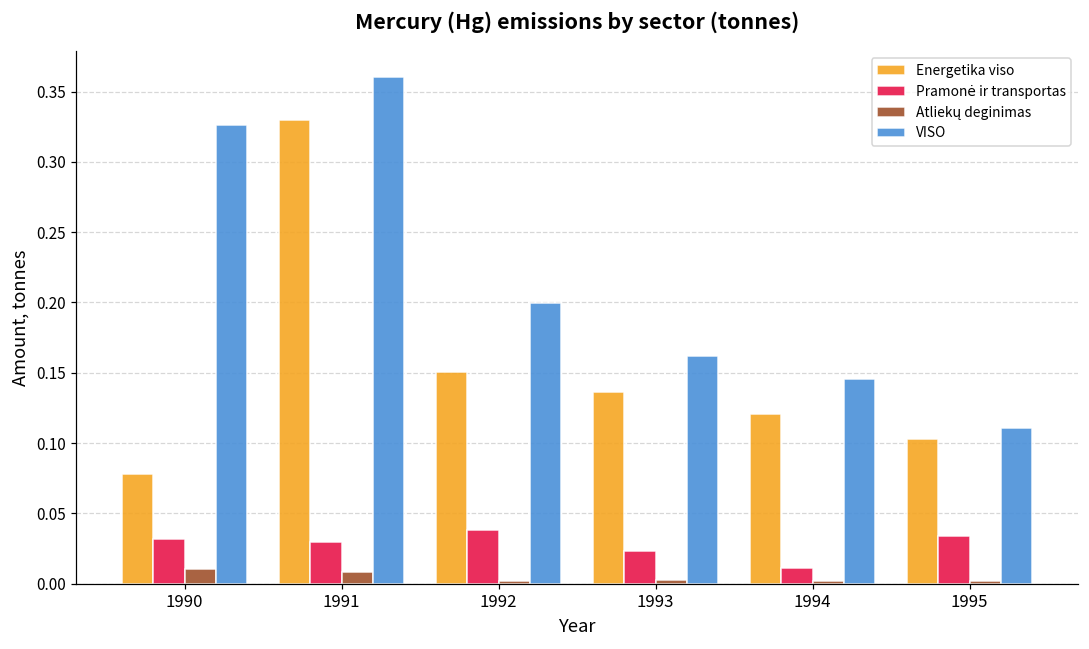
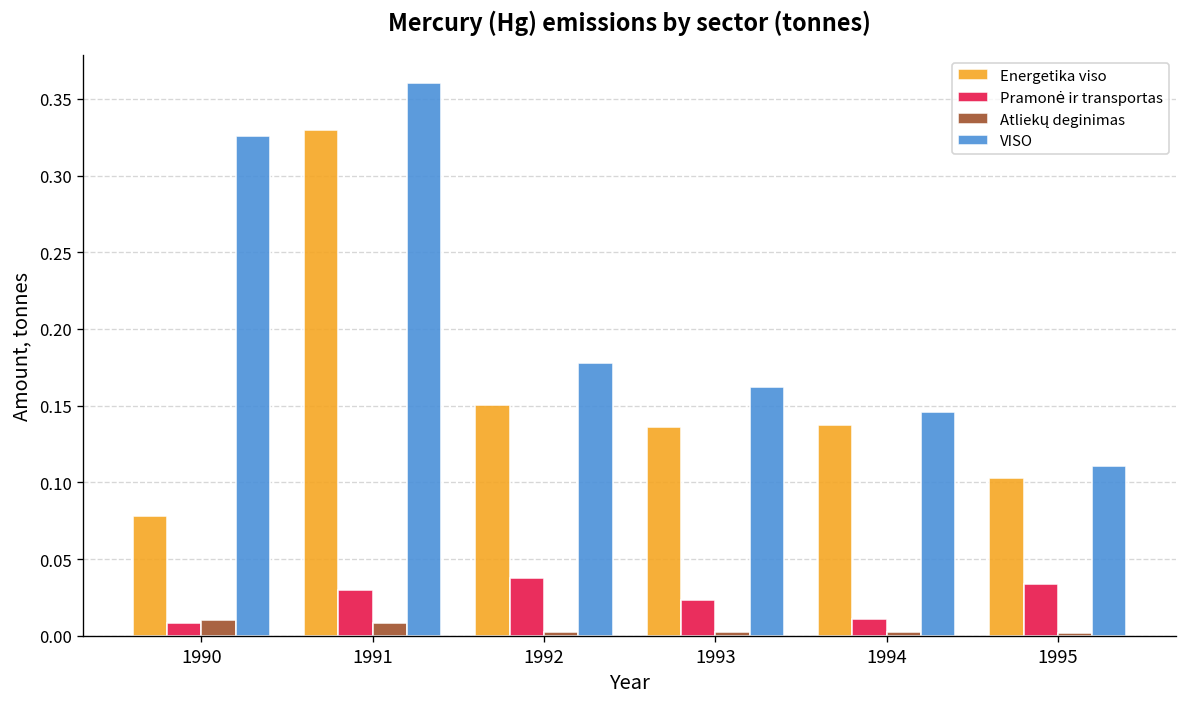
  {
    "Energetika viso": {
      "1990": 0.078,
      "1991": 0.329,
      "1992": 0.150,
      "1993": 0.136,
-     "1994": 0.121,
+     "1994": 0.137,
      "1995": 0.103
    },
    "Pramonė ir transportas": {
-     "1990": 0.032,
+     "1990": 0.008,
      "1991": 0.030,
      "1992": 0.038,
      "1993": 0.023,
      "1994": 0.011,
      "1995": 0.034
    },
    "Atliekų deginimas": {
      "1990": 0.010,
      "1991": 0.008,
      "1992": 0.002,
      "1993": 0.003,
      "1994": 0.002,
      "1995": 0.002
    },
    "VISO": {
      "1990": 0.326,
      "1991": 0.360,
-     "1992": 0.200,
+     "1992": 0.178,
      "1993": 0.162,
      "1994": 0.146,
      "1995": 0.111
    }
  }
